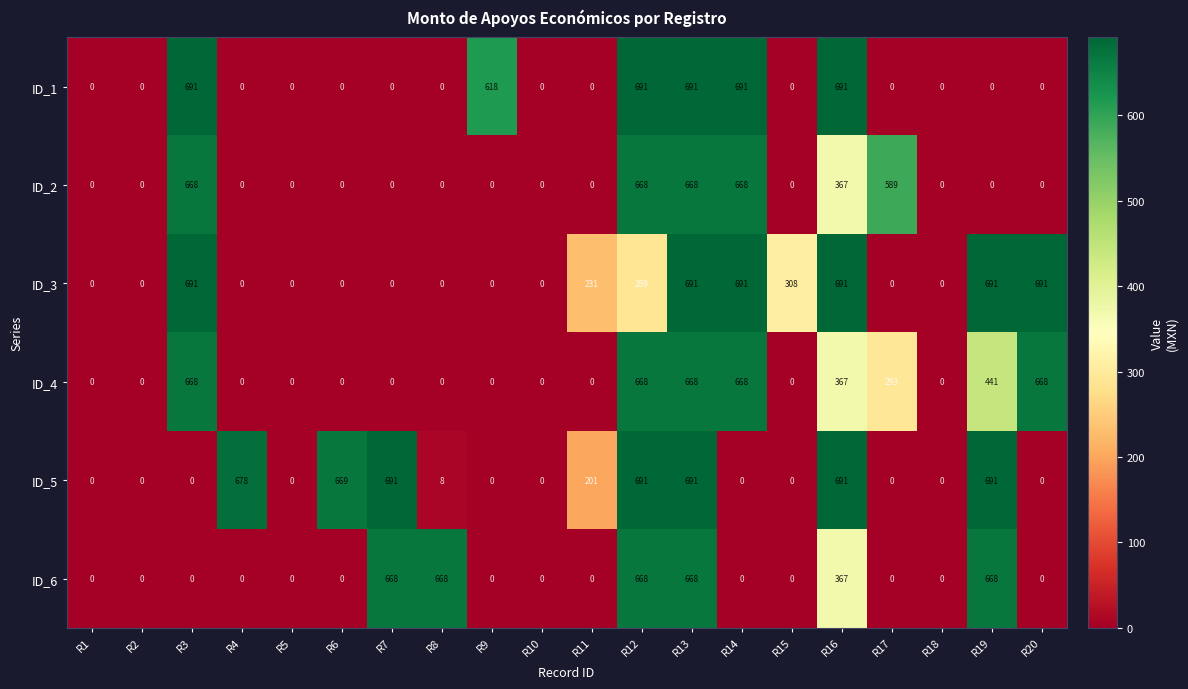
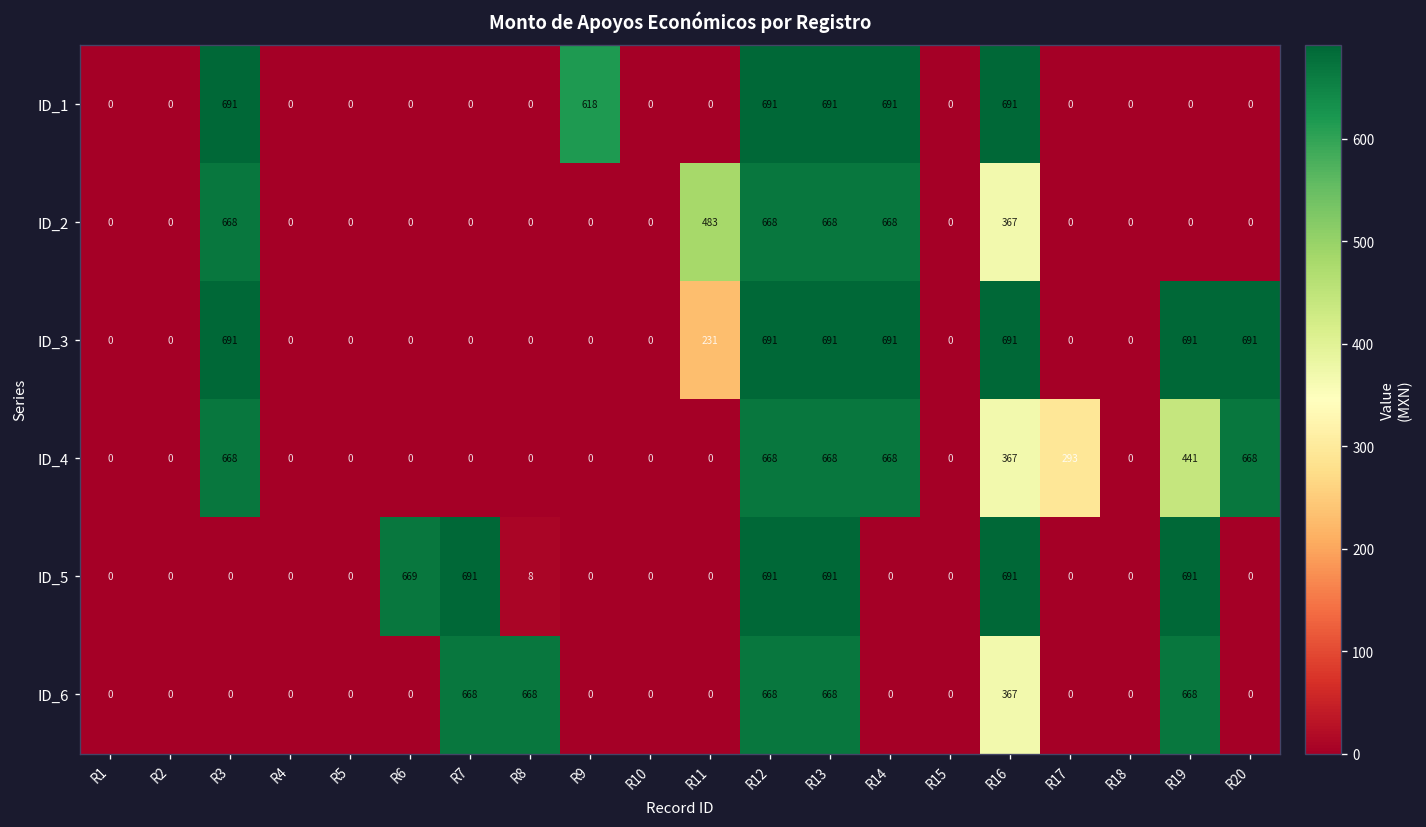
  {
    "ID_1": {
      "R1": 0,
      "R2": 0,
      "R3": 691,
      "R4": 0,
      "R5": 0,
      "R6": 0,
      "R7": 0,
      "R8": 0,
      "R9": 618,
      "R10": 0,
      "R11": 0,
      "R12": 691,
      "R13": 691,
      "R14": 691,
      "R15": 0,
      "R16": 691,
      "R17": 0,
      "R18": 0,
      "R19": 0,
      "R20": 0
    },
    "ID_2": {
      "R1": 0,
      "R2": 0,
      "R3": 668,
      "R4": 0,
      "R5": 0,
      "R6": 0,
      "R7": 0,
      "R8": 0,
      "R9": 0,
      "R10": 0,
-     "R11": 0,
+     "R11": 483,
      "R12": 668,
      "R13": 668,
      "R14": 668,
      "R15": 0,
      "R16": 367,
-     "R17": 589,
+     "R17": 0,
      "R18": 0,
      "R19": 0,
      "R20": 0
    },
    "ID_3": {
      "R1": 0,
      "R2": 0,
      "R3": 691,
      "R4": 0,
      "R5": 0,
      "R6": 0,
      "R7": 0,
      "R8": 0,
      "R9": 0,
      "R10": 0,
      "R11": 231,
-     "R12": 289,
+     "R12": 691,
      "R13": 691,
      "R14": 691,
-     "R15": 308,
+     "R15": 0,
      "R16": 691,
      "R17": 0,
      "R18": 0,
      "R19": 691,
      "R20": 691
    },
    "ID_4": {
      "R1": 0,
      "R2": 0,
      "R3": 668,
      "R4": 0,
      "R5": 0,
      "R6": 0,
      "R7": 0,
      "R8": 0,
      "R9": 0,
      "R10": 0,
      "R11": 0,
      "R12": 668,
      "R13": 668,
      "R14": 668,
      "R15": 0,
      "R16": 367,
      "R17": 293,
      "R18": 0,
      "R19": 441,
      "R20": 668
    },
    "ID_5": {
      "R1": 0,
      "R2": 0,
      "R3": 0,
-     "R4": 678,
+     "R4": 0,
      "R5": 0,
      "R6": 669,
      "R7": 691,
      "R8": 8,
      "R9": 0,
      "R10": 0,
-     "R11": 201,
+     "R11": 0,
      "R12": 691,
      "R13": 691,
      "R14": 0,
      "R15": 0,
      "R16": 691,
      "R17": 0,
      "R18": 0,
      "R19": 691,
      "R20": 0
    },
    "ID_6": {
      "R1": 0,
      "R2": 0,
      "R3": 0,
      "R4": 0,
      "R5": 0,
      "R6": 0,
      "R7": 668,
      "R8": 668,
      "R9": 0,
      "R10": 0,
      "R11": 0,
      "R12": 668,
      "R13": 668,
      "R14": 0,
      "R15": 0,
      "R16": 367,
      "R17": 0,
      "R18": 0,
      "R19": 668,
      "R20": 0
    }
  }
